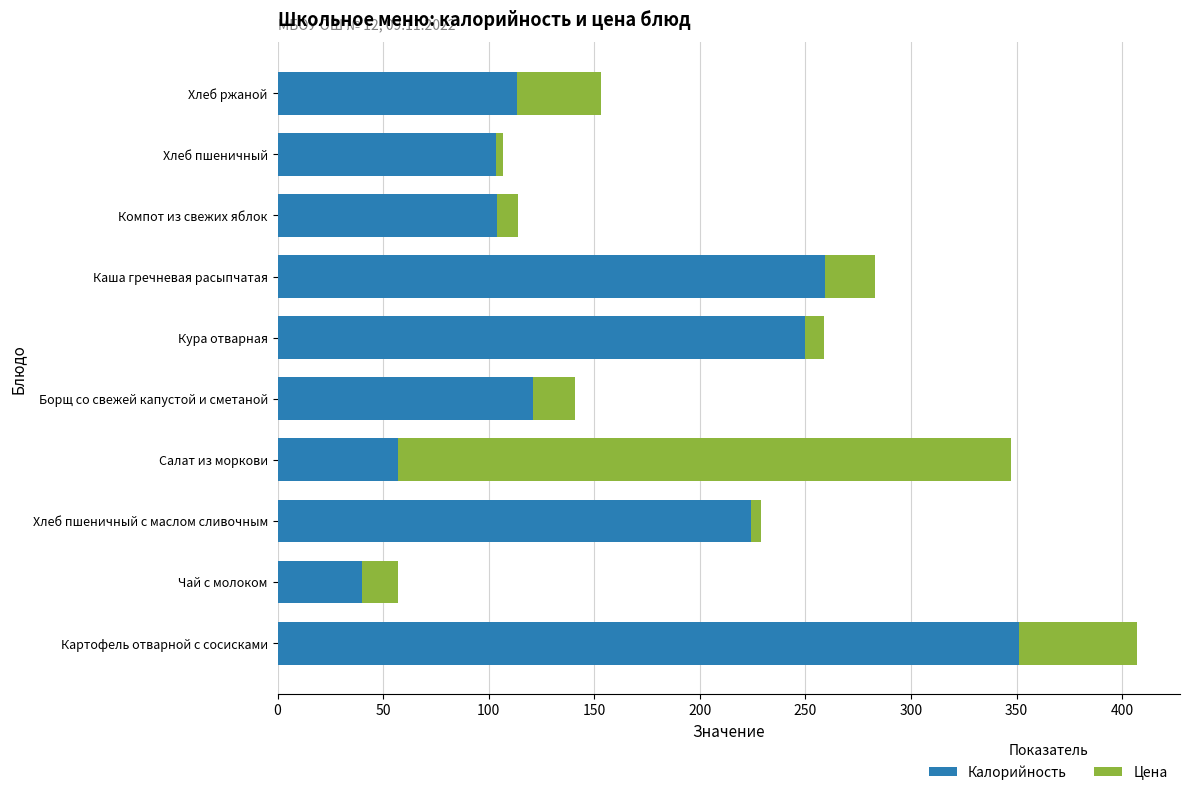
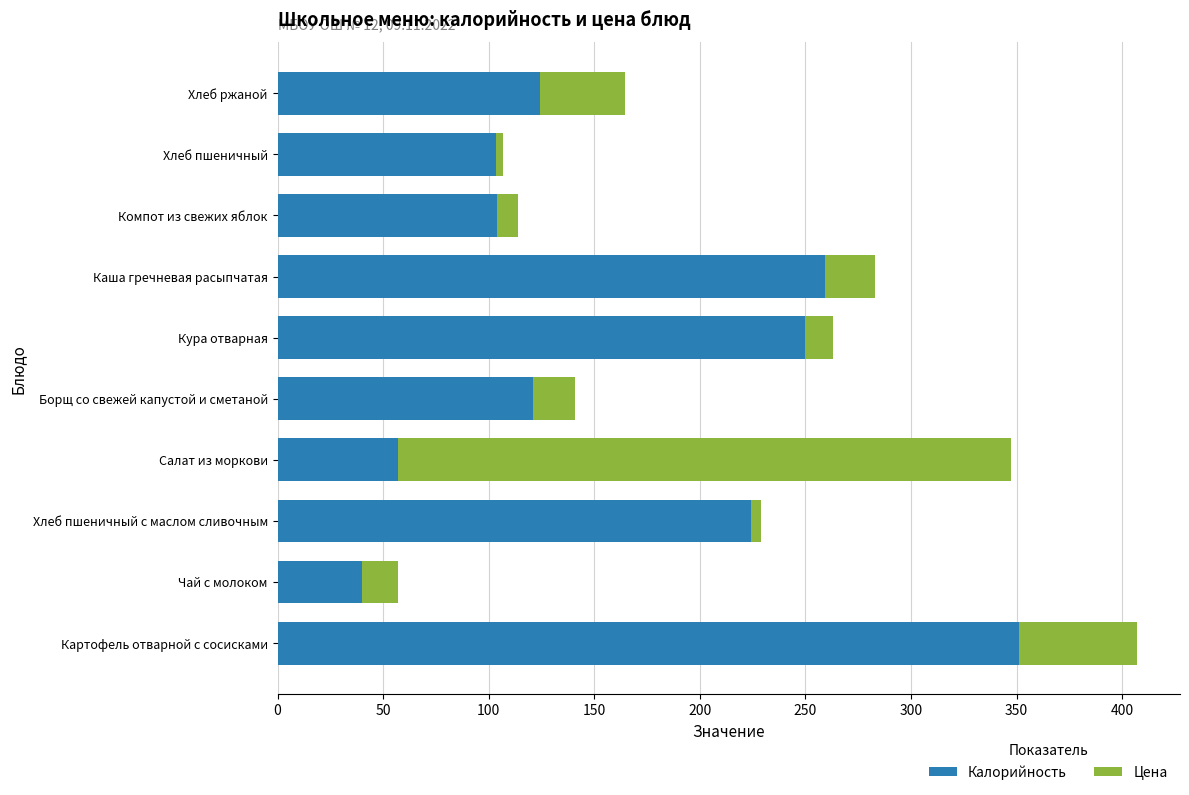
  {
    "Калорийность": {
-     "Хлеб ржаной": 113,
+     "Хлеб ржаной": 125,
      "Хлеб пшеничный": 104,
      "Компот из свежих яблок": 104,
      "Каша гречневая расыпчатая": 259,
      "Кура отварная": 250,
      "Борщ со свежей капустой и сметаной": 121,
      "Салат из моркови": 57,
      "Хлеб пшеничный с маслом сливочным": 224,
      "Чай с молоком": 40,
      "Картофель отварной с сосисками": 351
    },
    "Цена": {
      "Хлеб ржаной": 40,
      "Хлеб пшеничный": 3,
      "Компот из свежих яблок": 10,
      "Каша гречневая расыпчатая": 24,
-     "Кура отварная": 9,
+     "Кура отварная": 13,
      "Борщ со свежей капустой и сметаной": 20,
      "Салат из моркови": 290,
      "Хлеб пшеничный с маслом сливочным": 5,
      "Чай с молоком": 17,
      "Картофель отварной с сосисками": 56
    }
  }
